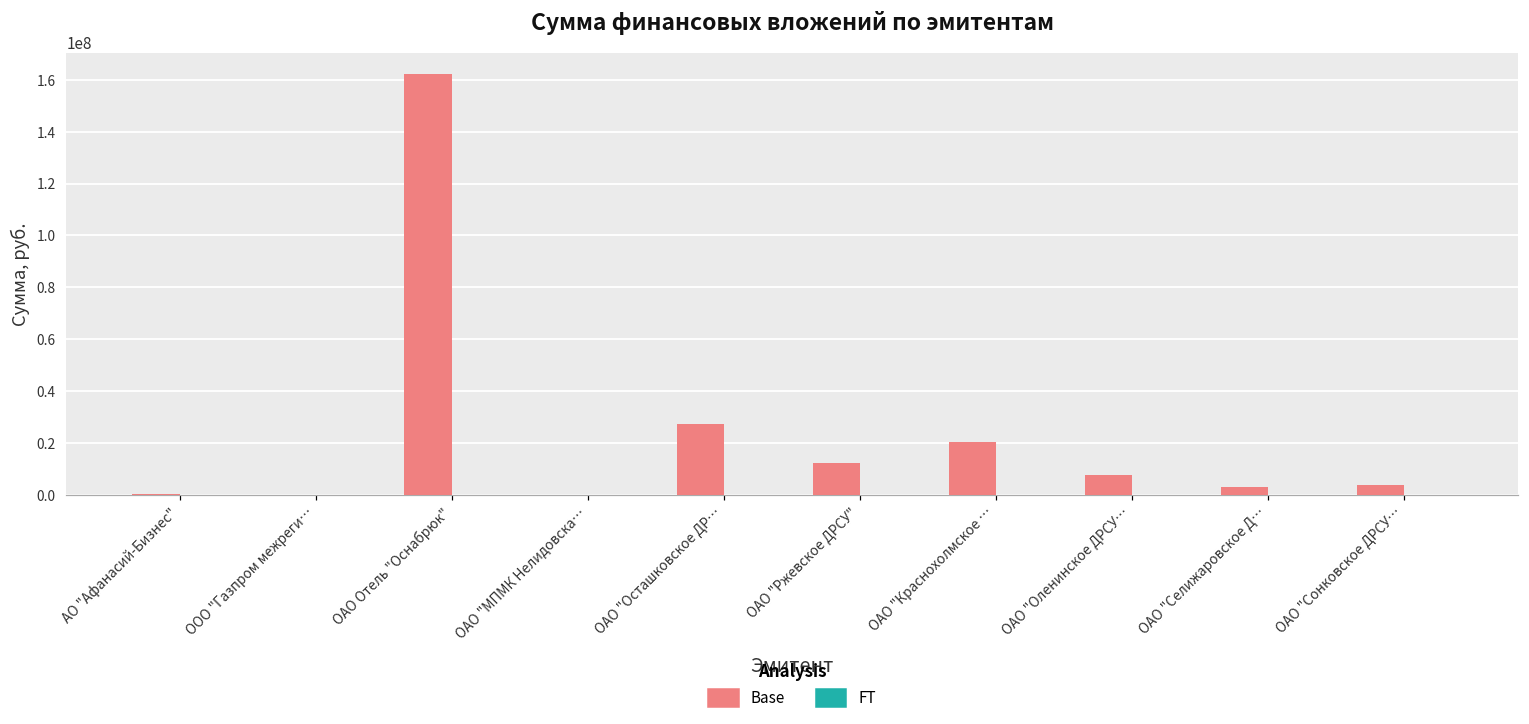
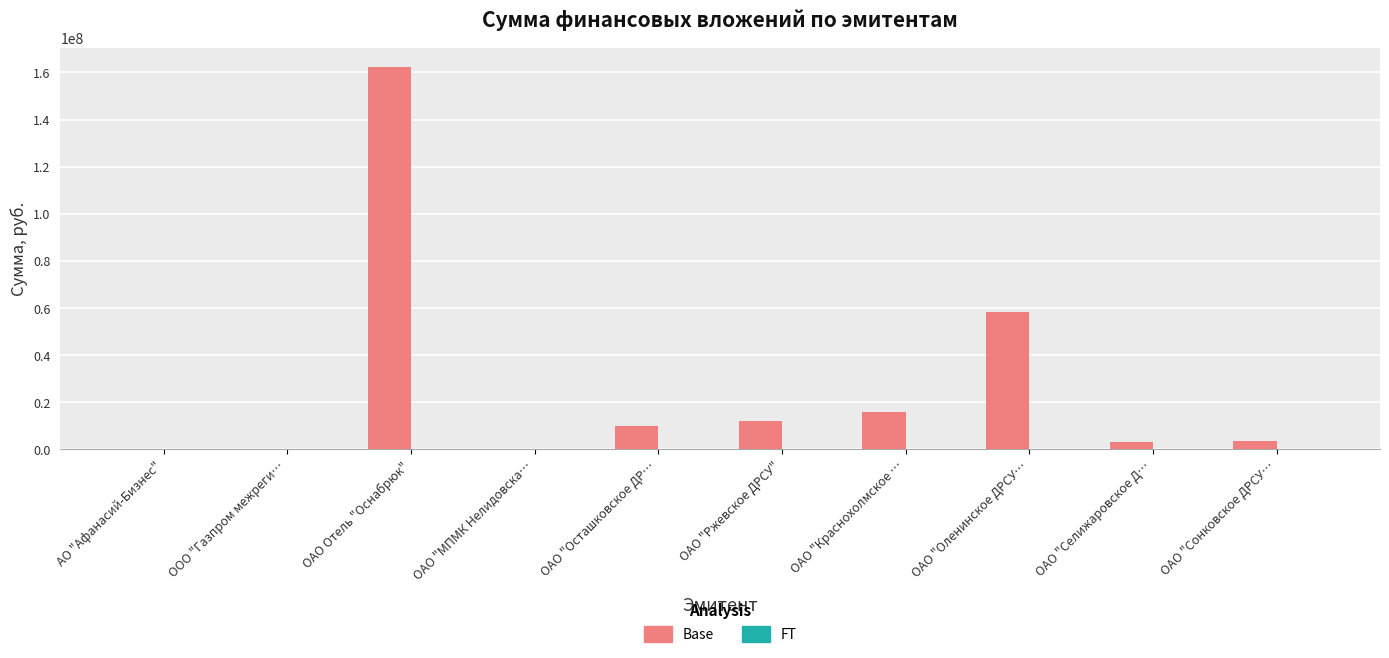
  {
    "Base": {
      "ОАО Отель \"Оснабрюк\"": 162000000,
-     "ОАО \"Осташковское ДР…": 27000000,
+     "ОАО \"Осташковское ДР…": 10000000,
      "ОАО \"Ржевское ДРСУ\"": 12000000,
-     "ОАО \"Краснохолмское …": 20000000,
-     "ОАО \"Оленинское ДРСУ…": 8000000,
+     "ОАО \"Краснохолмское …": 16000000,
+     "ОАО \"Оленинское ДРСУ…": 58000000,
      "ОАО \"Селижаровское Д…": 3000000,
      "ОАО \"Сонковское ДРСУ…": 4000000
    },
    "FT": {
      "АО \"Афанасий-Бизнес\"": 0,
      "ООО \"Газпром межреги…": 0,
      "ОАО Отель \"Оснабрюк\"": 0,
      "ОАО \"МПМК Нелидовска…": 0,
      "ОАО \"Осташковское ДР…": 0,
      "ОАО \"Ржевское ДРСУ\"": 0,
      "ОАО \"Краснохолмское …": 0,
      "ОАО \"Оленинское ДРСУ…": 0,
      "ОАО \"Селижаровское Д…": 0,
      "ОАО \"Сонковское ДРСУ…": 0
    }
  }
